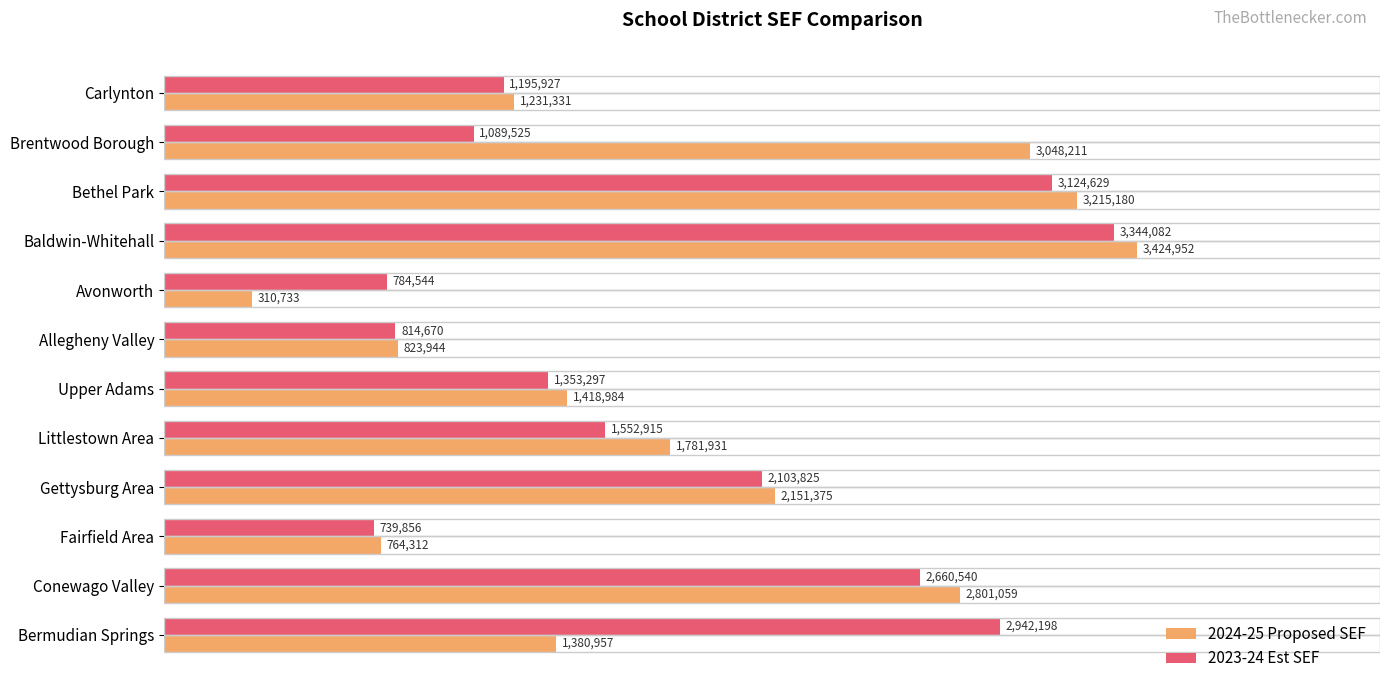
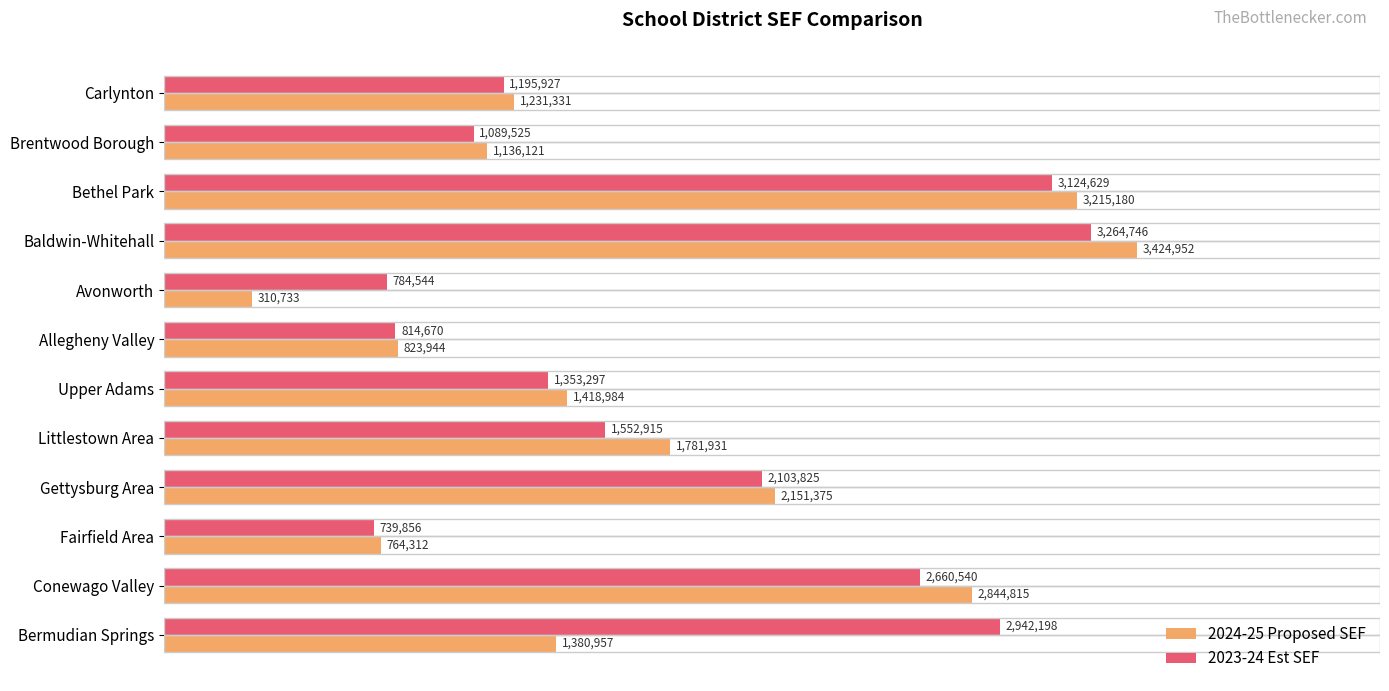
  {
    "2024-25 Proposed SEF": {
      "Carlynton": "1,231,331",
-     "Brentwood Borough": "3,048,211",
+     "Brentwood Borough": "1,136,121",
      "Bethel Park": "3,215,180",
      "Baldwin-Whitehall": "3,424,952",
      "Avonworth": "310,733",
      "Allegheny Valley": "823,944",
      "Upper Adams": "1,418,984",
      "Littlestown Area": "1,781,931",
      "Gettysburg Area": "2,151,375",
      "Fairfield Area": "764,312",
-     "Conewago Valley": "2,801,059",
+     "Conewago Valley": "2,844,815",
      "Bermudian Springs": "1,380,957"
    },
    "2023-24 Est SEF": {
      "Carlynton": "1,195,927",
      "Brentwood Borough": "1,089,525",
      "Bethel Park": "3,124,629",
-     "Baldwin-Whitehall": "3,344,082",
+     "Baldwin-Whitehall": "3,264,746",
      "Avonworth": "784,544",
      "Allegheny Valley": "814,670",
      "Upper Adams": "1,353,297",
      "Littlestown Area": "1,552,915",
      "Gettysburg Area": "2,103,825",
      "Fairfield Area": "739,856",
      "Conewago Valley": "2,660,540",
      "Bermudian Springs": "2,942,198"
    }
  }
